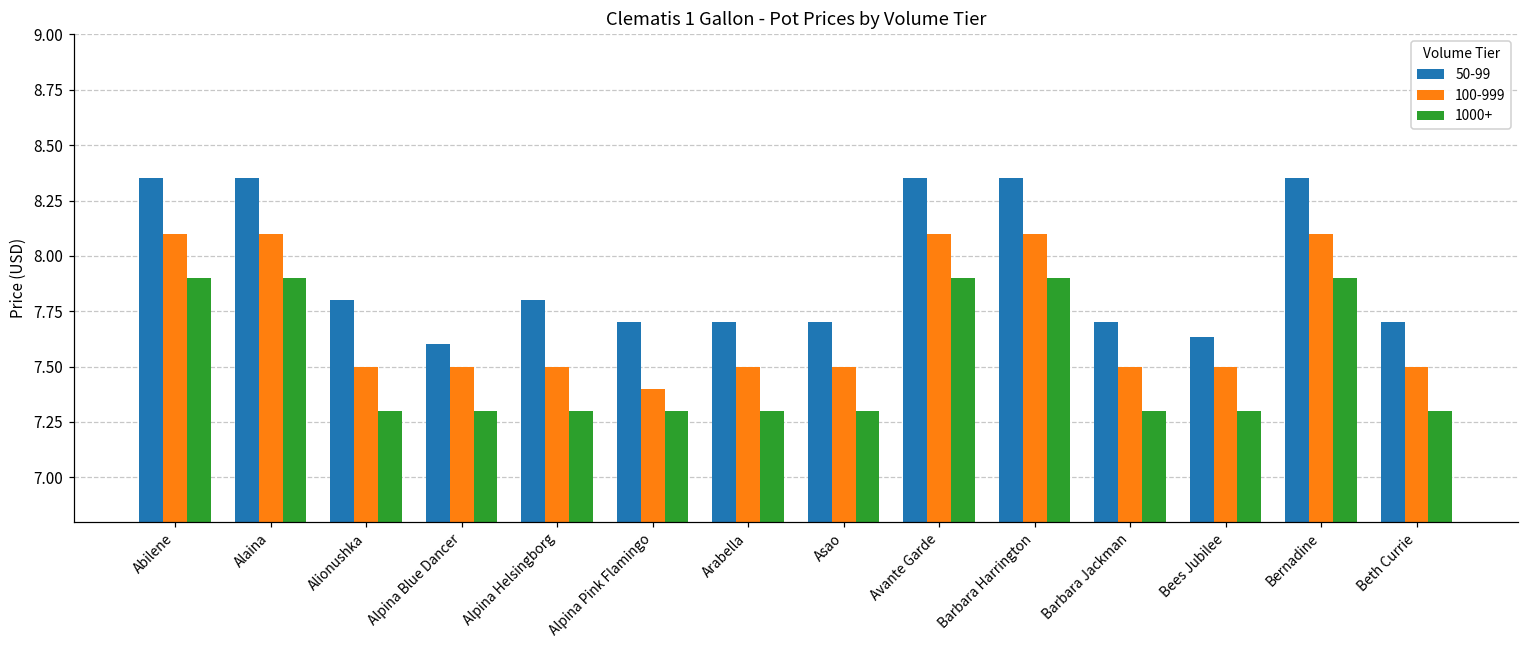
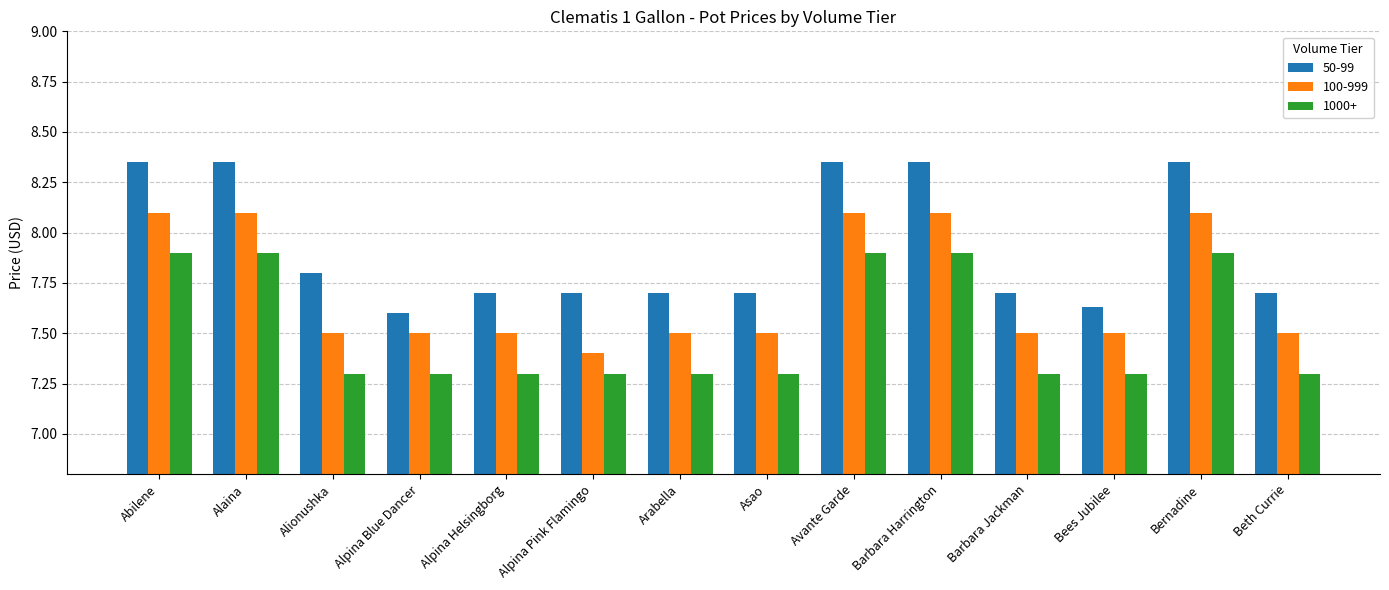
  {
    "50-99": {
      "Abilene": 8.35,
      "Alaina": 8.35,
      "Alionushka": 7.8,
      "Alpina Blue Dancer": 7.6,
-     "Alpina Helsingborg": 7.8,
+     "Alpina Helsingborg": 7.7,
      "Alpina Pink Flamingo": 7.7,
      "Arabella": 7.7,
      "Asao": 7.7,
      "Avante Garde": 8.35,
      "Barbara Harrington": 8.35,
      "Barbara Jackman": 7.7,
      "Bees Jubilee": 7.63,
      "Bernadine": 8.35,
      "Beth Currie": 7.7
    },
    "100-999": {
      "Abilene": 8.1,
      "Alaina": 8.1,
      "Alionushka": 7.5,
      "Alpina Blue Dancer": 7.5,
      "Alpina Helsingborg": 7.5,
      "Alpina Pink Flamingo": 7.4,
      "Arabella": 7.5,
      "Asao": 7.5,
      "Avante Garde": 8.1,
      "Barbara Harrington": 8.1,
      "Barbara Jackman": 7.5,
      "Bees Jubilee": 7.5,
      "Bernadine": 8.1,
      "Beth Currie": 7.5
    },
    "1000+": {
      "Abilene": 7.9,
      "Alaina": 7.9,
      "Alionushka": 7.3,
      "Alpina Blue Dancer": 7.3,
      "Alpina Helsingborg": 7.3,
      "Alpina Pink Flamingo": 7.3,
      "Arabella": 7.3,
      "Asao": 7.3,
      "Avante Garde": 7.9,
      "Barbara Harrington": 7.9,
      "Barbara Jackman": 7.3,
      "Bees Jubilee": 7.3,
      "Bernadine": 7.9,
      "Beth Currie": 7.3
    }
  }
